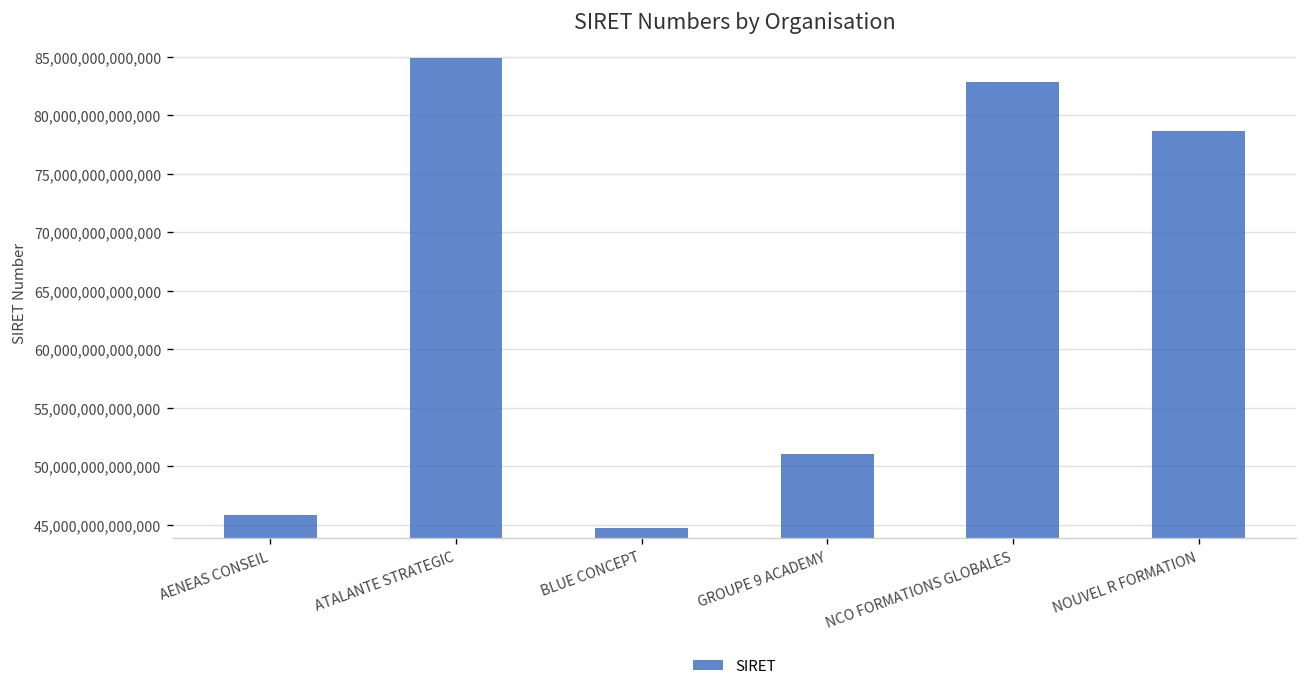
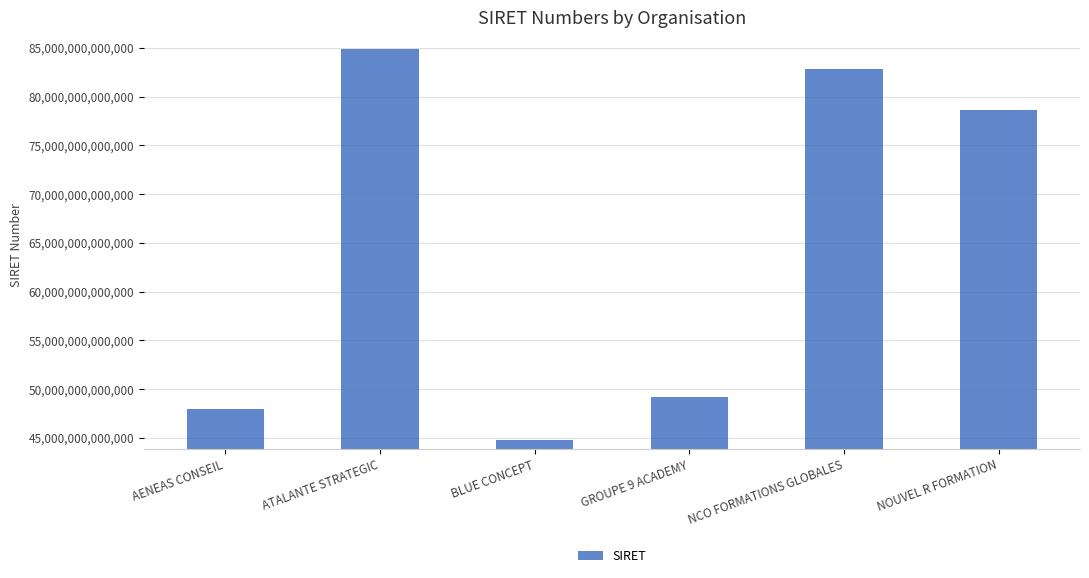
  {
-   "AENEAS CONSEIL": "46,000,000,000,000",
+   "AENEAS CONSEIL": "48,000,000,000,000",
    "ATALANTE STRATEGIC": "85,000,000,000,000",
    "BLUE CONCEPT": "45,000,000,000,000",
-   "GROUPE 9 ACADEMY": "51,000,000,000,000",
+   "GROUPE 9 ACADEMY": "49,000,000,000,000",
    "NCO FORMATIONS GLOBALES": "83,000,000,000,000",
    "NOUVEL R FORMATION": "79,000,000,000,000"
  }
